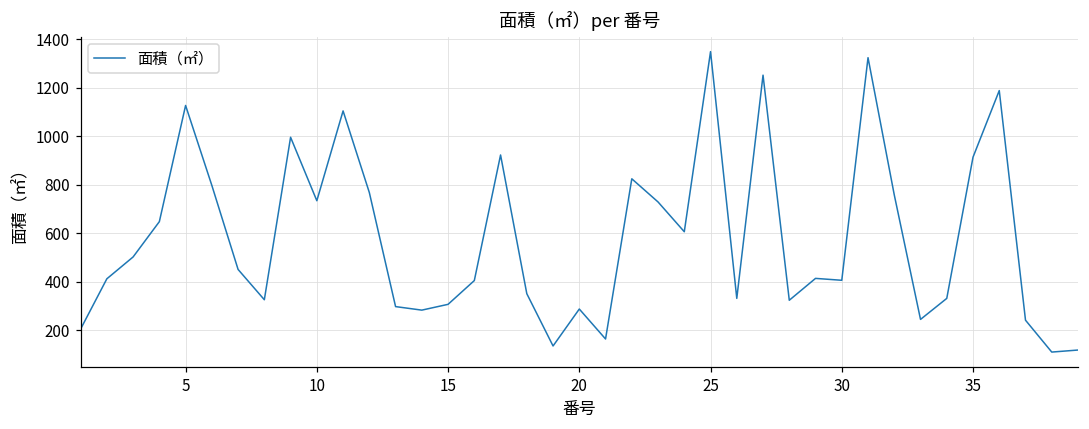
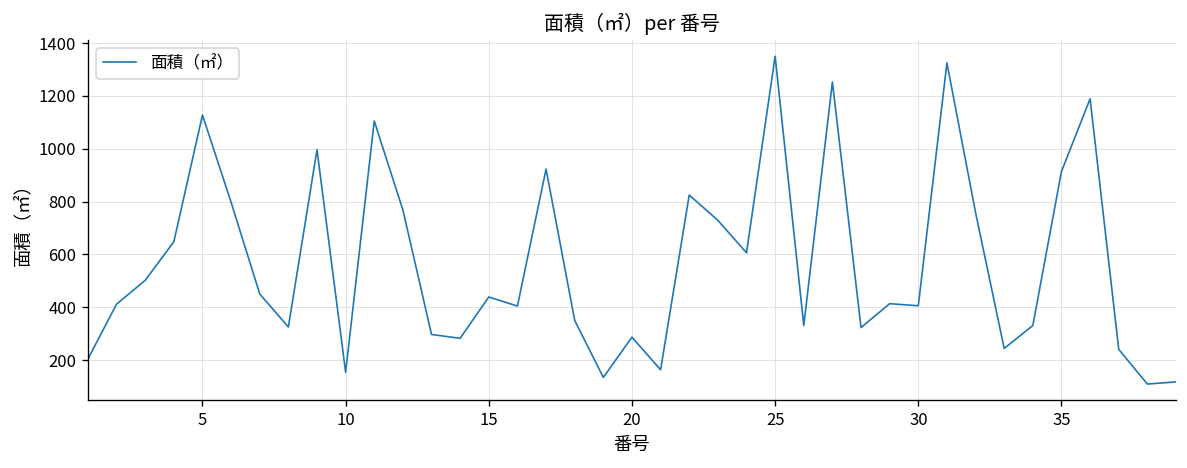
  {
    "5": 1130,
-   "10": 730,
-   "15": 310,
+   "10": 150,
+   "15": 440,
    "20": 290,
    "25": 1350,
    "30": 410,
    "35": 910
  }
